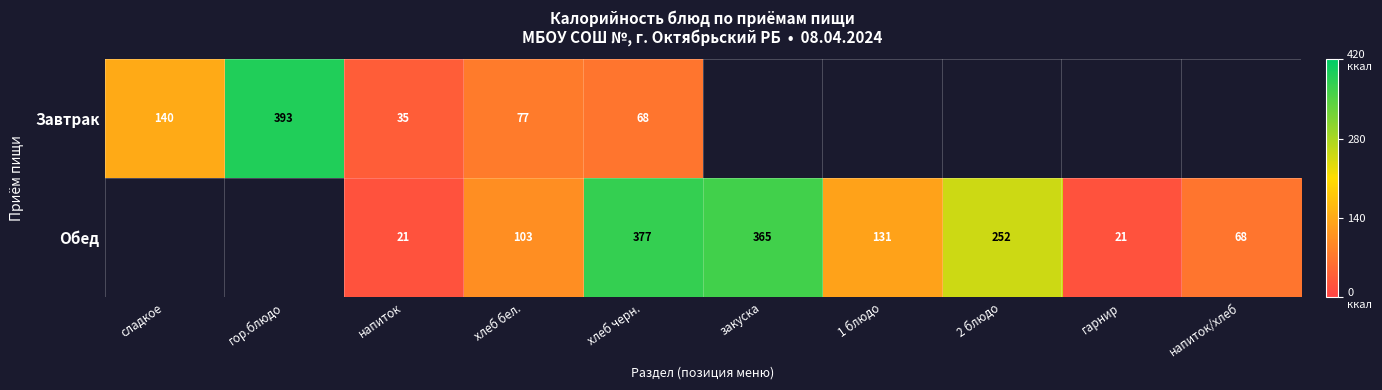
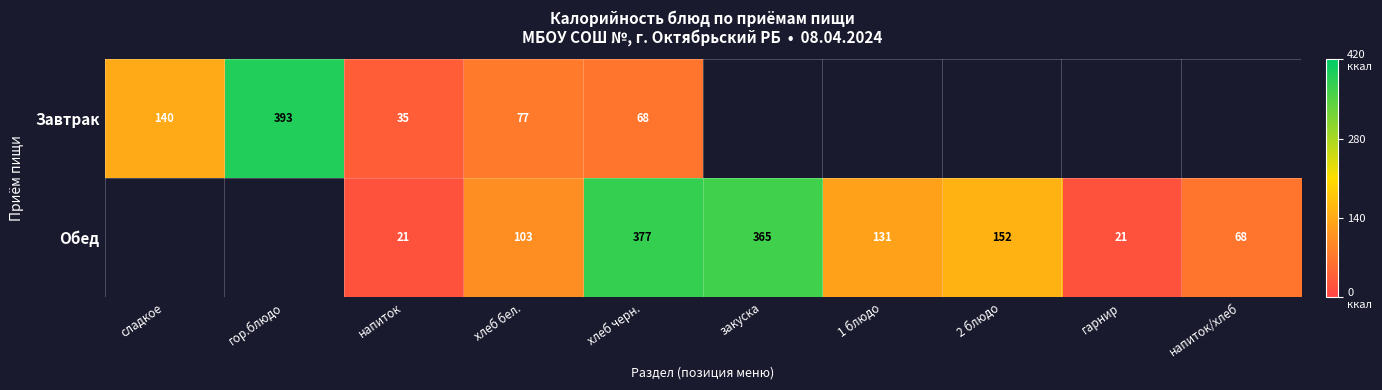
  {
    "Завтрак": {
      "сладкое": 140,
      "гор.блюдо": 393,
      "напиток": 35,
      "хлеб бел.": 77,
      "хлеб черн.": 68
    },
    "Обед": {
      "напиток": 21,
      "хлеб бел.": 103,
      "хлеб черн.": 377,
      "закуска": 365,
      "1 блюдо": 131,
-     "2 блюдо": 252,
+     "2 блюдо": 152,
      "гарнир": 21,
      "напиток/хлеб": 68
    }
  }
